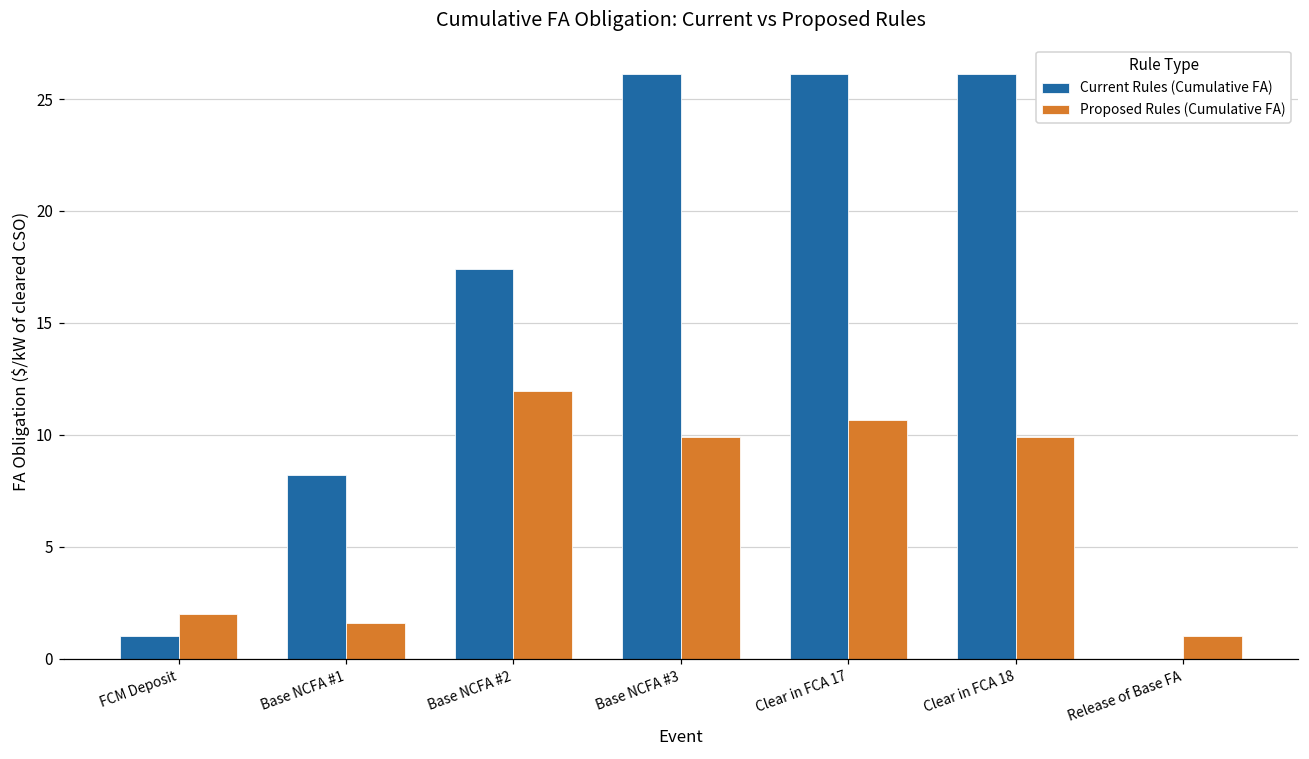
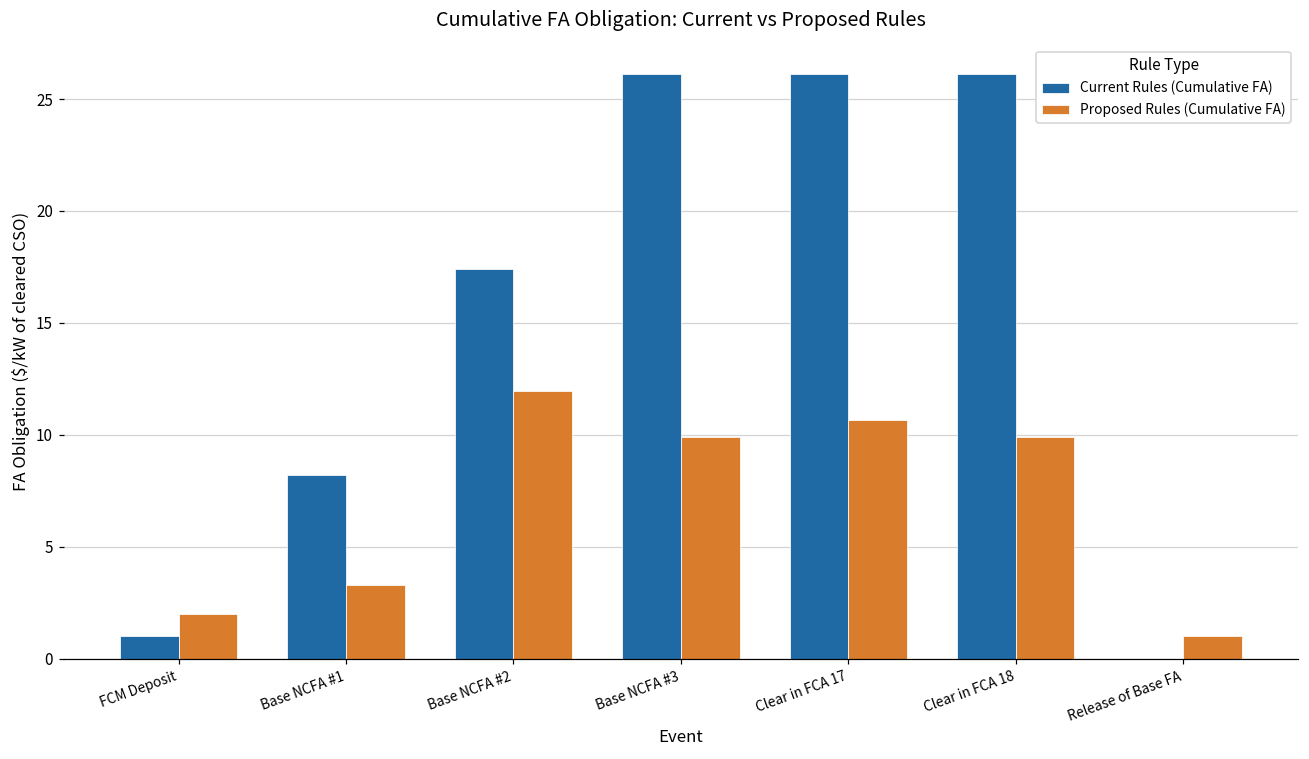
  {
    "Current Rules (Cumulative FA)": {
      "FCM Deposit": 1.0,
      "Base NCFA #1": 8.2,
      "Base NCFA #2": 17.4,
      "Base NCFA #3": 26.1,
      "Clear in FCA 17": 26.1,
      "Clear in FCA 18": 26.1,
      "Release of Base FA": 0.0
    },
    "Proposed Rules (Cumulative FA)": {
      "FCM Deposit": 2.0,
-     "Base NCFA #1": 1.6,
+     "Base NCFA #1": 3.3,
      "Base NCFA #2": 12.0,
      "Base NCFA #3": 9.9,
      "Clear in FCA 17": 10.7,
      "Clear in FCA 18": 9.9,
      "Release of Base FA": 1.0
    }
  }
